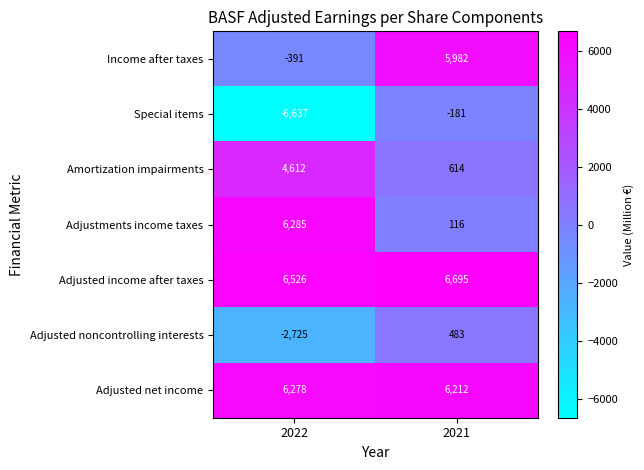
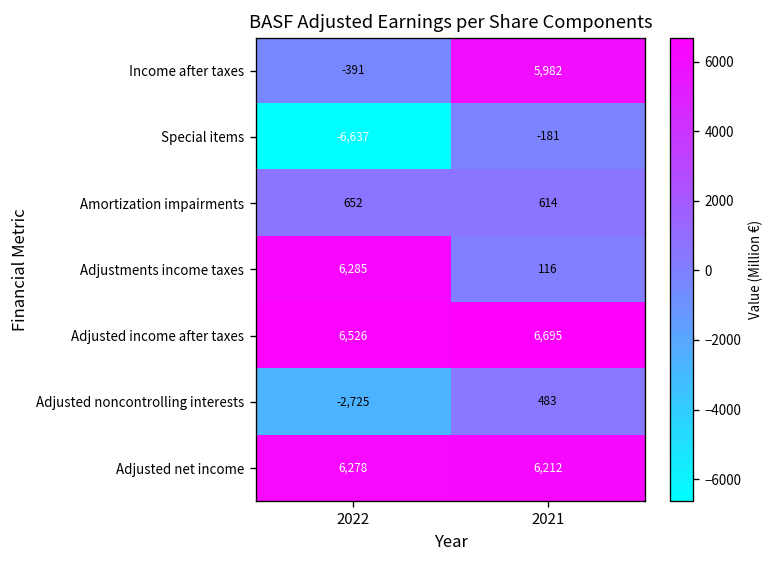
  {
    "Income after taxes": {
      "2022": "-391",
      "2021": "5,982"
    },
    "Special items": {
      "2022": "-6,637",
      "2021": "-181"
    },
    "Amortization impairments": {
-     "2022": "4,612",
+     "2022": "652",
      "2021": "614"
    },
    "Adjustments income taxes": {
      "2022": "6,285",
      "2021": "116"
    },
    "Adjusted income after taxes": {
      "2022": "6,526",
      "2021": "6,695"
    },
    "Adjusted noncontrolling interests": {
      "2022": "-2,725",
      "2021": "483"
    },
    "Adjusted net income": {
      "2022": "6,278",
      "2021": "6,212"
    }
  }
